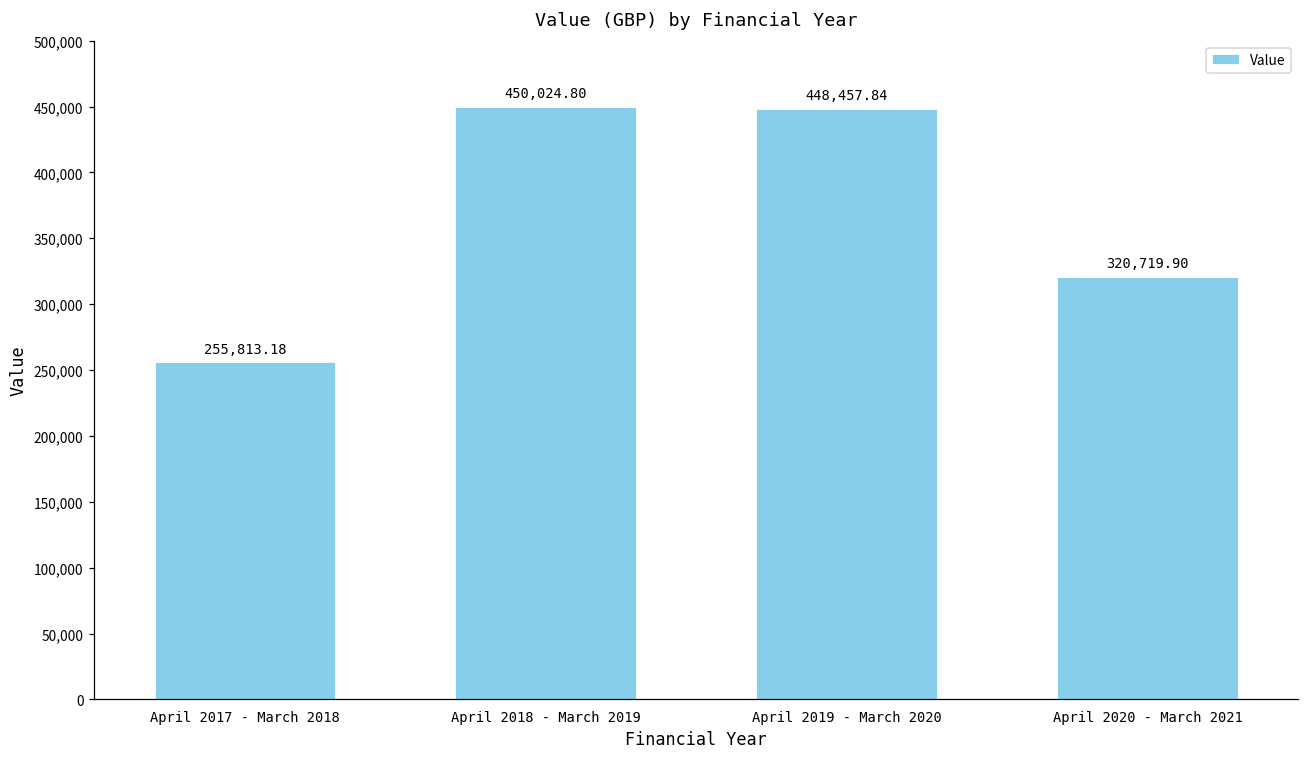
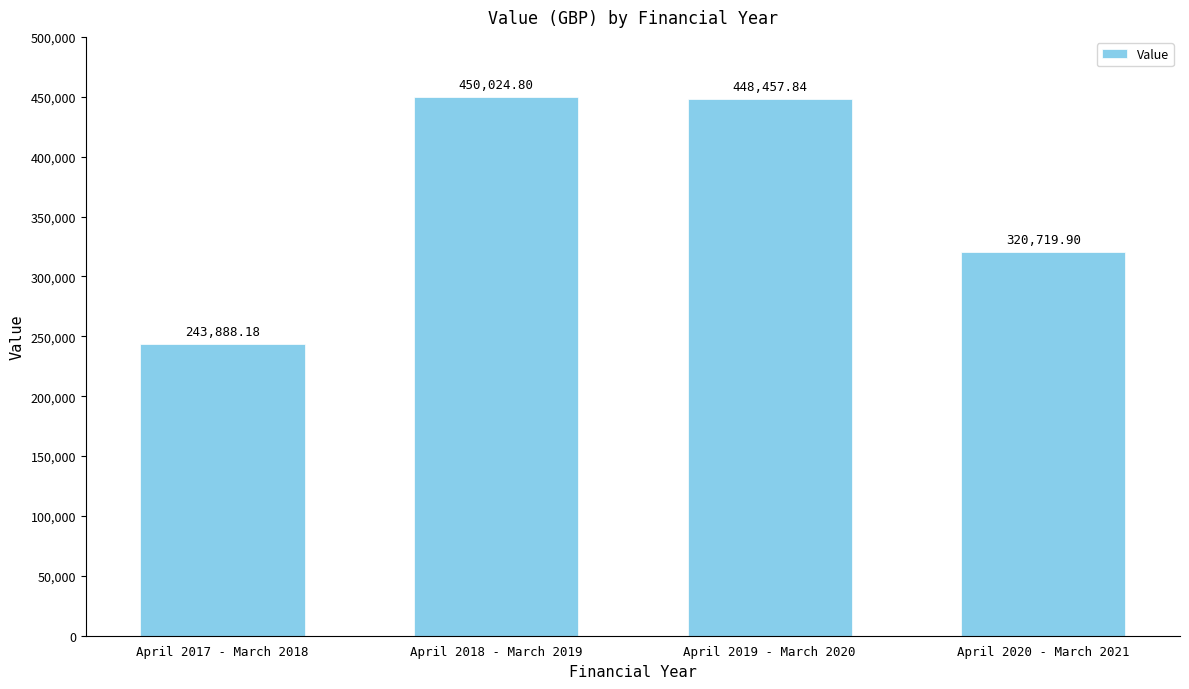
  {
-   "April 2017 - March 2018": "255,813.18",
+   "April 2017 - March 2018": "243,888.18",
    "April 2018 - March 2019": "450,024.80",
    "April 2019 - March 2020": "448,457.84",
    "April 2020 - March 2021": "320,719.90"
  }
